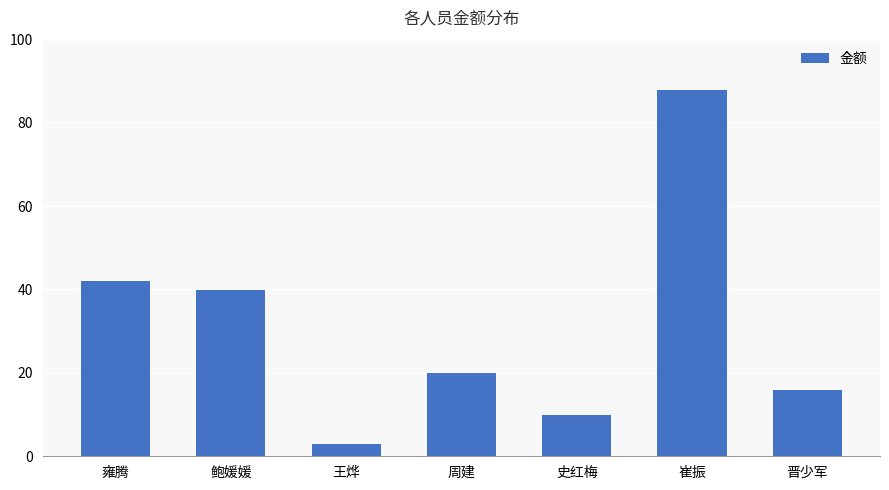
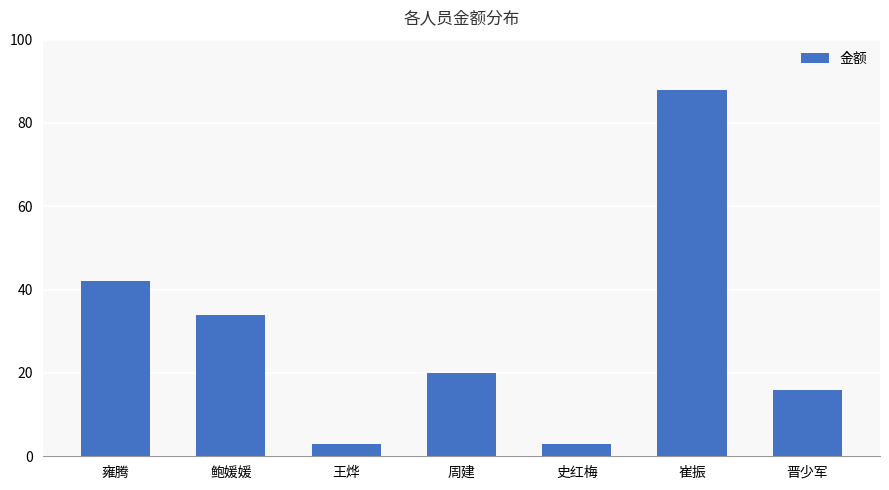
  {
    "雍腾": 42,
-   "鲍媛媛": 40,
+   "鲍媛媛": 34,
    "王烨": 3,
    "周建": 20,
-   "史红梅": 10,
+   "史红梅": 3,
    "崔振": 88,
    "晋少军": 16
  }
